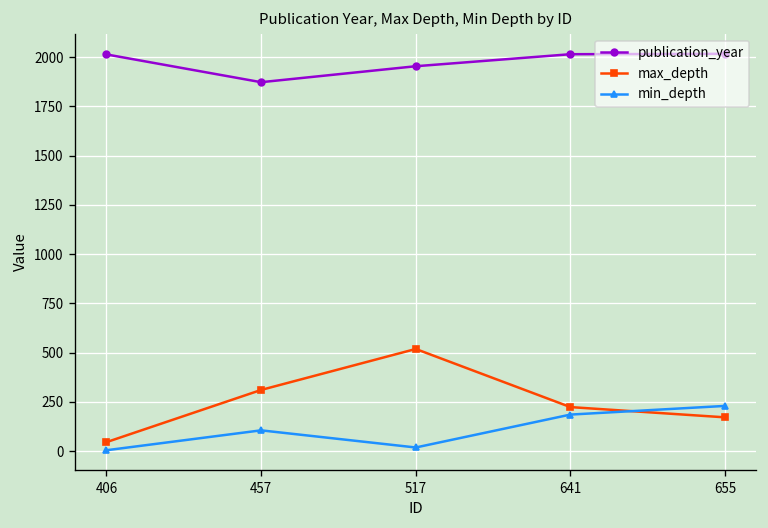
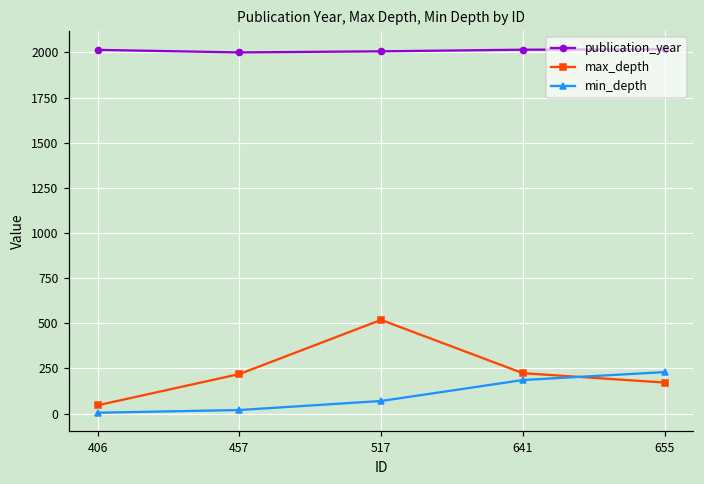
  {
    "publication_year": {
      "406": 2010,
-     "457": 1870,
-     "517": 1950,
+     "457": 2000,
+     "517": 2010,
      "641": 2020
    },
    "max_depth": {
      "406": 50,
-     "457": 310,
+     "457": 220,
      "517": 520,
      "641": 220,
      "655": 170
    },
    "min_depth": {
      "406": 10,
-     "457": 110,
-     "517": 20,
+     "457": 20,
+     "517": 70,
      "641": 190,
      "655": 230
    }
  }
